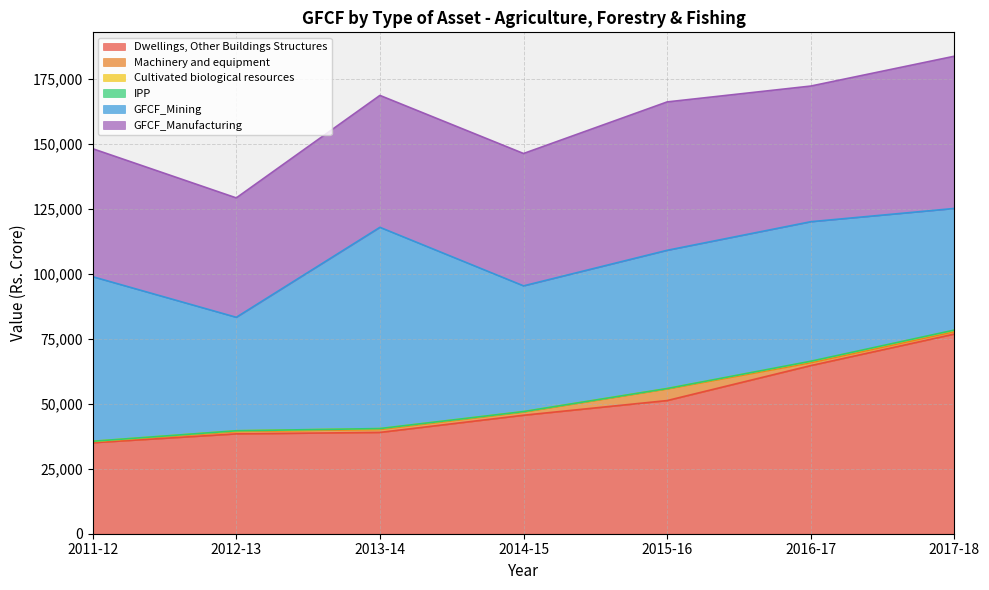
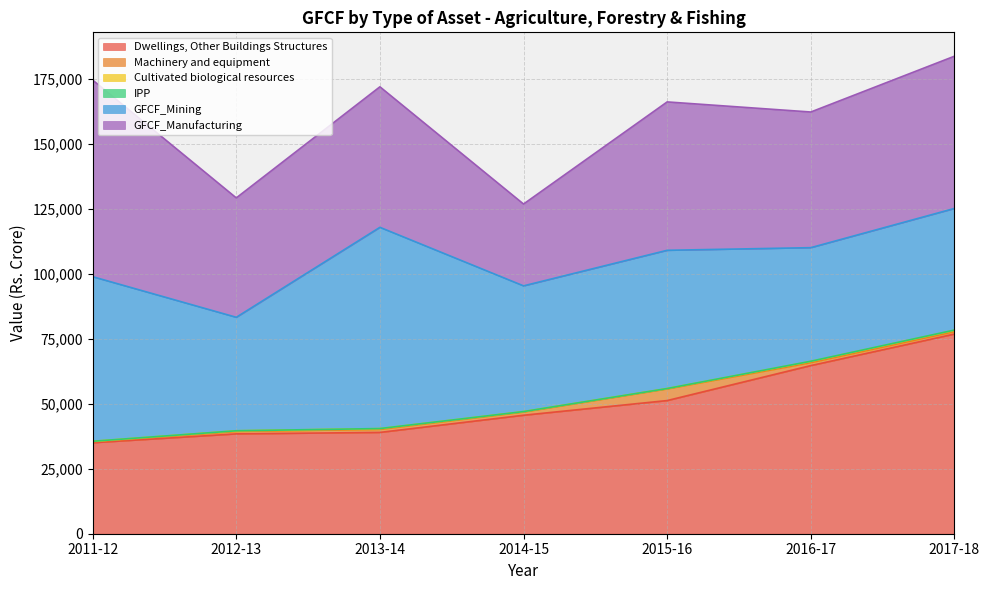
  {
    "GFCF_Mining": {
      "2011-12": "63,000",
      "2012-13": "44,000",
      "2013-14": "77,000",
      "2014-15": "48,000",
      "2015-16": "53,000",
-     "2016-17": "54,000",
+     "2016-17": "44,000",
      "2017-18": "47,000"
    },
    "GFCF_Manufacturing": {
-     "2011-12": "49,000",
+     "2011-12": "76,000",
      "2012-13": "46,000",
-     "2013-14": "51,000",
-     "2014-15": "51,000",
+     "2013-14": "54,000",
+     "2014-15": "31,000",
      "2015-16": "57,000",
      "2016-17": "52,000",
      "2017-18": "59,000"
    }
  }
